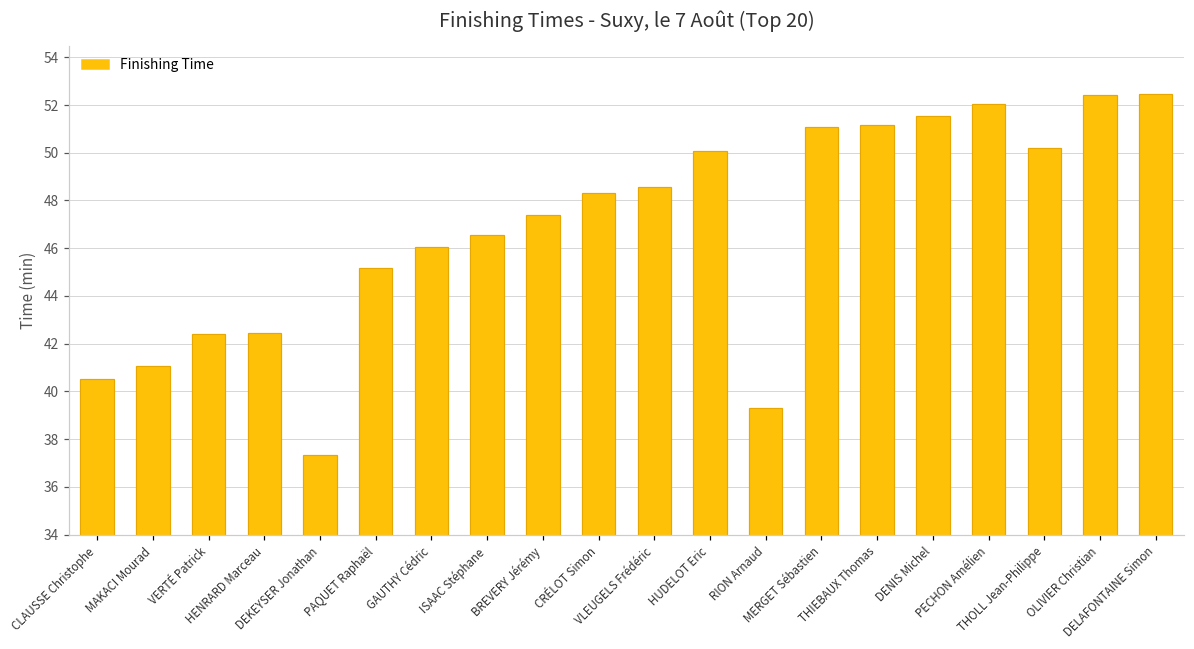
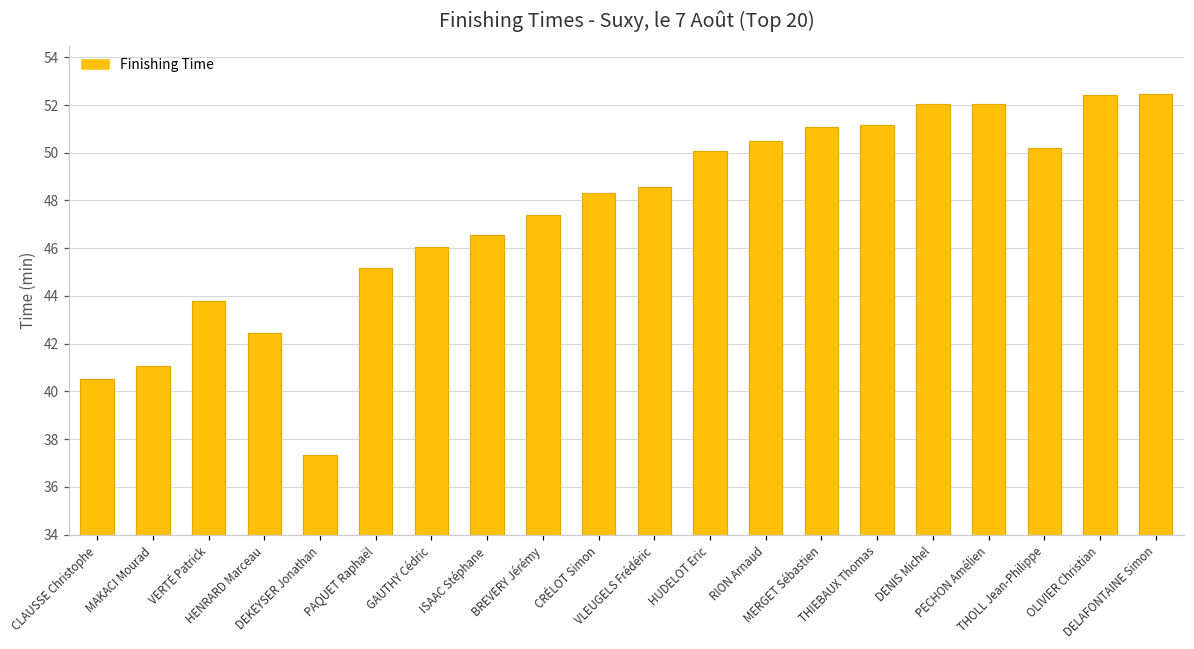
  {
    "CLAUSSE Christophe": 40.5,
    "MAKACI Mourad": 41.1,
-   "VERTÉ Patrick": 42.4,
+   "VERTÉ Patrick": 43.8,
    "HENRARD Marceau": 42.5,
    "DEKEYSER Jonathan": 37.3,
    "PAQUET Raphaël": 45.2,
    "GAUTHY Cédric": 46.0,
    "ISAAC Stéphane": 46.6,
    "BREVERY Jérémy": 47.4,
    "CRÉLOT Simon": 48.3,
    "VLEUGELS Frédéric": 48.6,
    "HUDELOT Eric": 50.1,
-   "RION Arnaud": 39.3,
+   "RION Arnaud": 50.5,
    "MERGET Sébastien": 51.1,
    "THIEBAUX Thomas": 51.2,
-   "DENIS Michel": 51.5,
+   "DENIS Michel": 52.1,
    "PECHON Amélien": 52.0,
    "THOLL Jean-Philippe": 50.2,
    "OLIVIER Christian": 52.4,
    "DELAFONTAINE Simon": 52.5
  }
